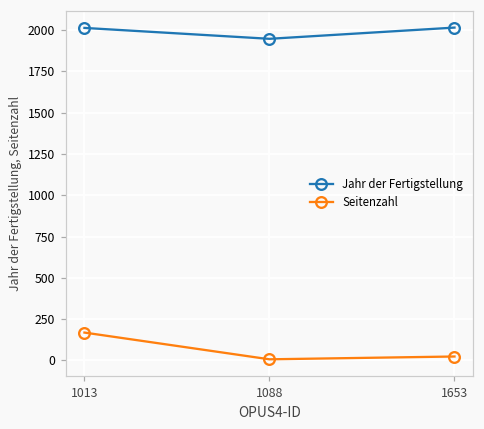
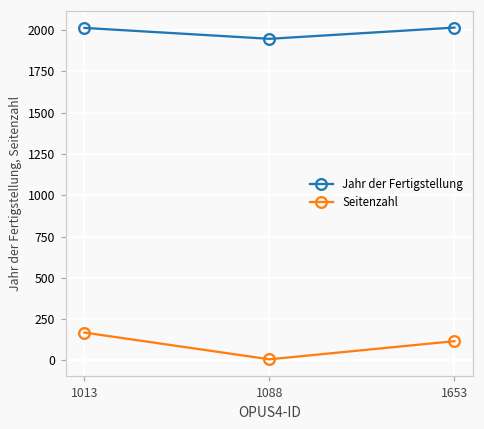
  {
    "Jahr der Fertigstellung": {
      "1013": 2010,
      "1088": 1950,
      "1653": 2020
    },
    "Seitenzahl": {
      "1013": 170,
      "1088": 10,
-     "1653": 20
+     "1653": 120
    }
  }
